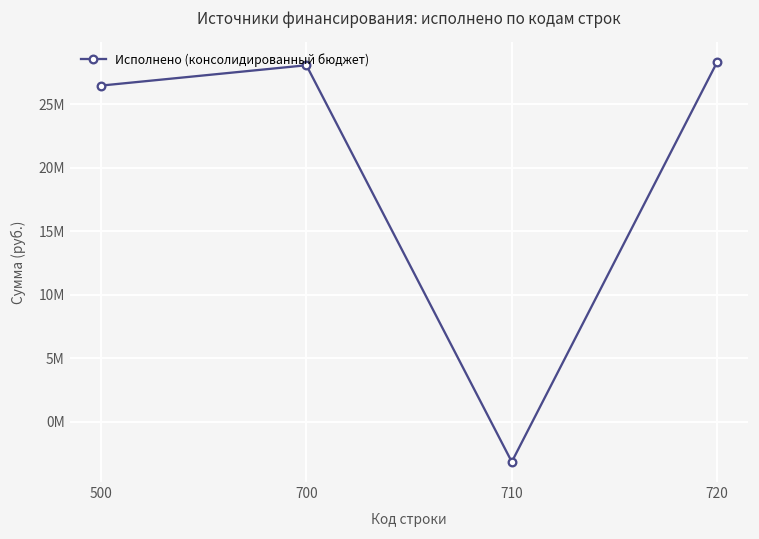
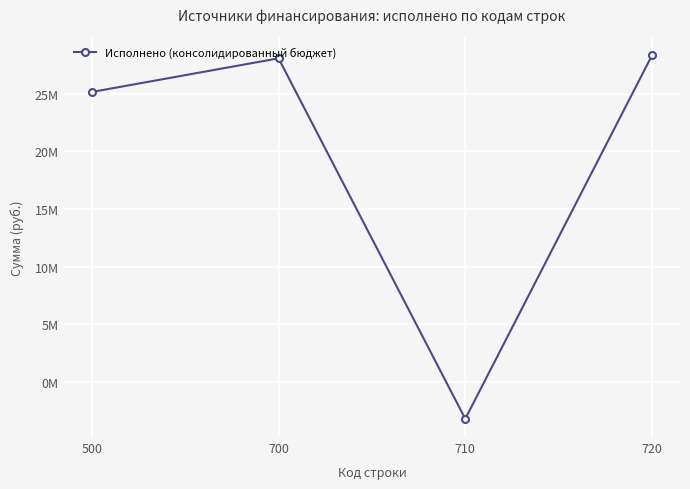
  {
-   "500": 26500000,
+   "500": 25100000,
    "700": 28100000,
    "710": -3200000,
    "720": 28300000
  }
